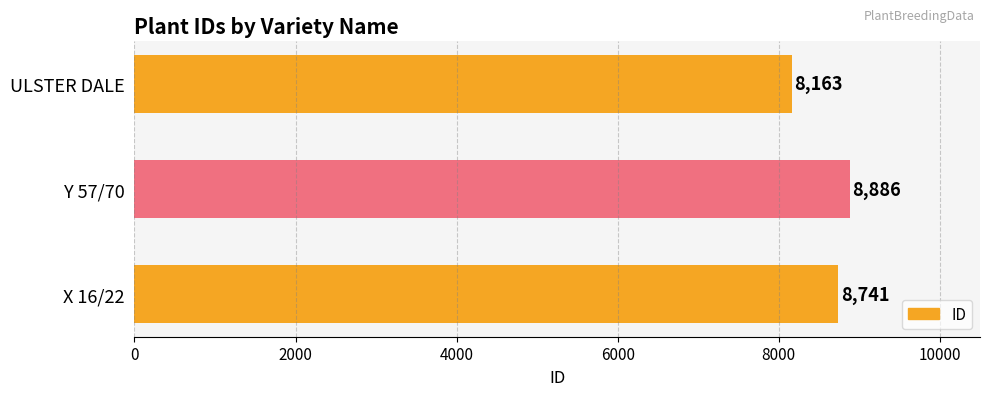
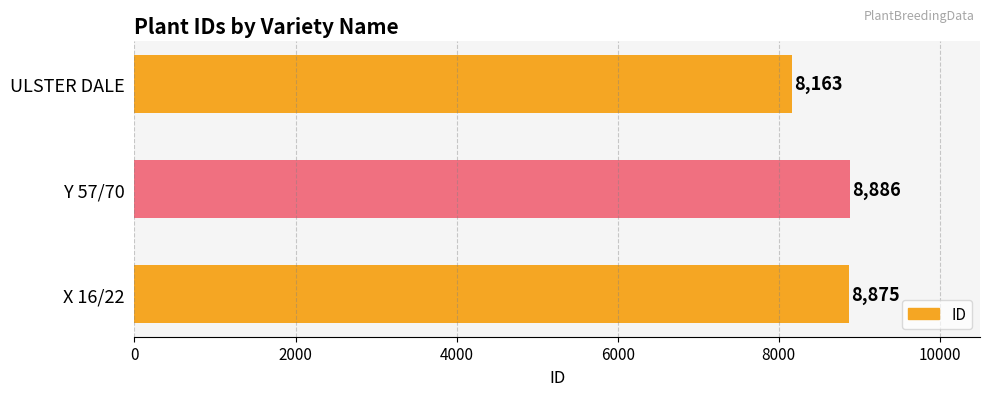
  {
    "ULSTER DALE": "8,163",
    "Y 57/70": "8,886",
-   "X 16/22": "8,741"
+   "X 16/22": "8,875"
  }
